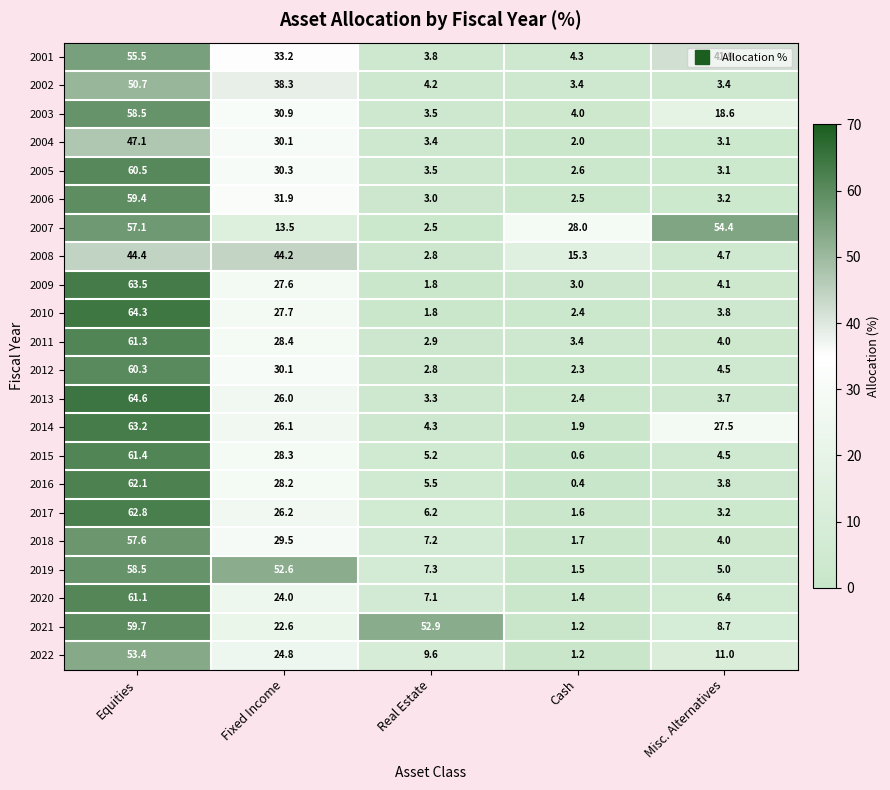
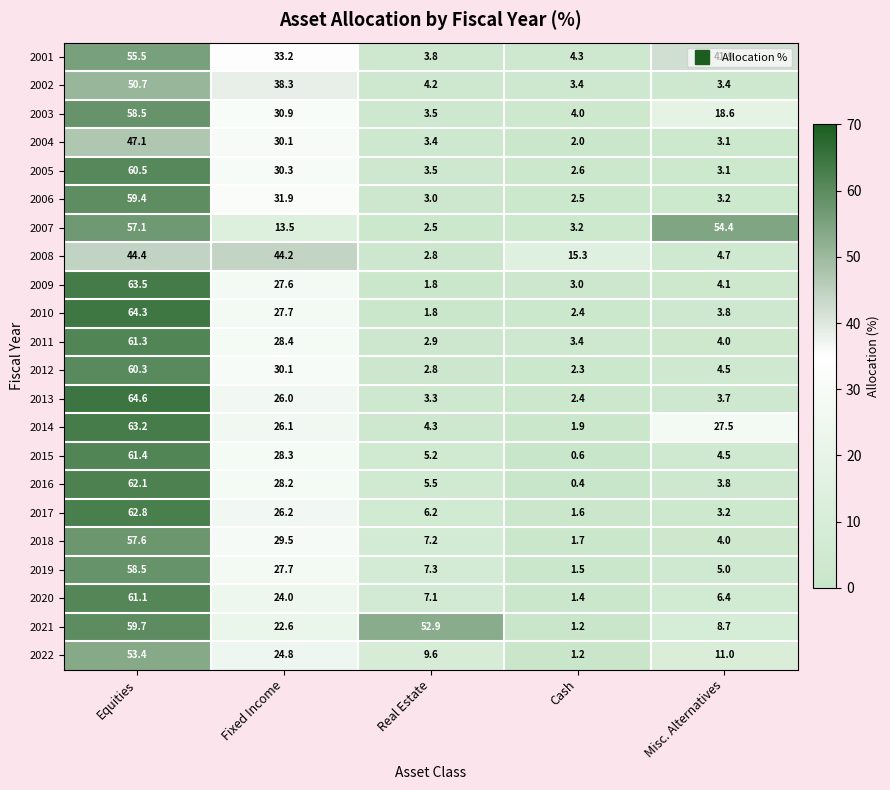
  {
    "2001": {
      "Equities": 55.5,
      "Fixed Income": 33.2,
      "Real Estate": 3.8,
      "Cash": 4.3
    },
    "2002": {
      "Equities": 50.7,
      "Fixed Income": 38.3,
      "Real Estate": 4.2,
      "Cash": 3.4,
      "Misc. Alternatives": 3.4
    },
    "2003": {
      "Equities": 58.5,
      "Fixed Income": 30.9,
      "Real Estate": 3.5,
      "Cash": 4.0,
      "Misc. Alternatives": 18.6
    },
    "2004": {
      "Equities": 47.1,
      "Fixed Income": 30.1,
      "Real Estate": 3.4,
      "Cash": 2.0,
      "Misc. Alternatives": 3.1
    },
    "2005": {
      "Equities": 60.5,
      "Fixed Income": 30.3,
      "Real Estate": 3.5,
      "Cash": 2.6,
      "Misc. Alternatives": 3.1
    },
    "2006": {
      "Equities": 59.4,
      "Fixed Income": 31.9,
      "Real Estate": 3.0,
      "Cash": 2.5,
      "Misc. Alternatives": 3.2
    },
    "2007": {
      "Equities": 57.1,
      "Fixed Income": 13.5,
      "Real Estate": 2.5,
-     "Cash": 28.0,
+     "Cash": 3.2,
      "Misc. Alternatives": 54.4
    },
    "2008": {
      "Equities": 44.4,
      "Fixed Income": 44.2,
      "Real Estate": 2.8,
      "Cash": 15.3,
      "Misc. Alternatives": 4.7
    },
    "2009": {
      "Equities": 63.5,
      "Fixed Income": 27.6,
      "Real Estate": 1.8,
      "Cash": 3.0,
      "Misc. Alternatives": 4.1
    },
    "2010": {
      "Equities": 64.3,
      "Fixed Income": 27.7,
      "Real Estate": 1.8,
      "Cash": 2.4,
      "Misc. Alternatives": 3.8
    },
    "2011": {
      "Equities": 61.3,
      "Fixed Income": 28.4,
      "Real Estate": 2.9,
      "Cash": 3.4,
      "Misc. Alternatives": 4.0
    },
    "2012": {
      "Equities": 60.3,
      "Fixed Income": 30.1,
      "Real Estate": 2.8,
      "Cash": 2.3,
      "Misc. Alternatives": 4.5
    },
    "2013": {
      "Equities": 64.6,
      "Fixed Income": 26.0,
      "Real Estate": 3.3,
      "Cash": 2.4,
      "Misc. Alternatives": 3.7
    },
    "2014": {
      "Equities": 63.2,
      "Fixed Income": 26.1,
      "Real Estate": 4.3,
      "Cash": 1.9,
      "Misc. Alternatives": 27.5
    },
    "2015": {
      "Equities": 61.4,
      "Fixed Income": 28.3,
      "Real Estate": 5.2,
      "Cash": 0.6,
      "Misc. Alternatives": 4.5
    },
    "2016": {
      "Equities": 62.1,
      "Fixed Income": 28.2,
      "Real Estate": 5.5,
      "Cash": 0.4,
      "Misc. Alternatives": 3.8
    },
    "2017": {
      "Equities": 62.8,
      "Fixed Income": 26.2,
      "Real Estate": 6.2,
      "Cash": 1.6,
      "Misc. Alternatives": 3.2
    },
    "2018": {
      "Equities": 57.6,
      "Fixed Income": 29.5,
      "Real Estate": 7.2,
      "Cash": 1.7,
      "Misc. Alternatives": 4.0
    },
    "2019": {
      "Equities": 58.5,
-     "Fixed Income": 52.6,
+     "Fixed Income": 27.7,
      "Real Estate": 7.3,
      "Cash": 1.5,
      "Misc. Alternatives": 5.0
    },
    "2020": {
      "Equities": 61.1,
      "Fixed Income": 24.0,
      "Real Estate": 7.1,
      "Cash": 1.4,
      "Misc. Alternatives": 6.4
    },
    "2021": {
      "Equities": 59.7,
      "Fixed Income": 22.6,
      "Real Estate": 52.9,
      "Cash": 1.2,
      "Misc. Alternatives": 8.7
    },
    "2022": {
      "Equities": 53.4,
      "Fixed Income": 24.8,
      "Real Estate": 9.6,
      "Cash": 1.2,
      "Misc. Alternatives": 11.0
    }
  }
